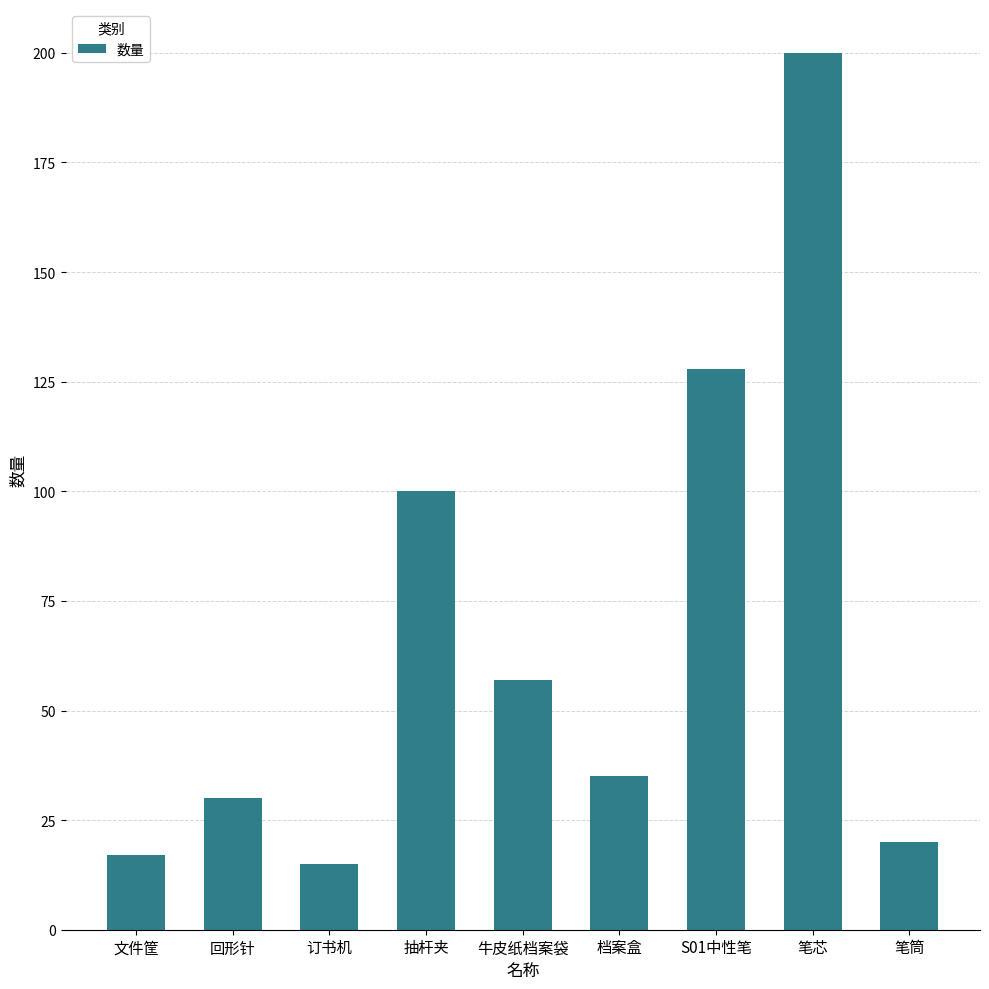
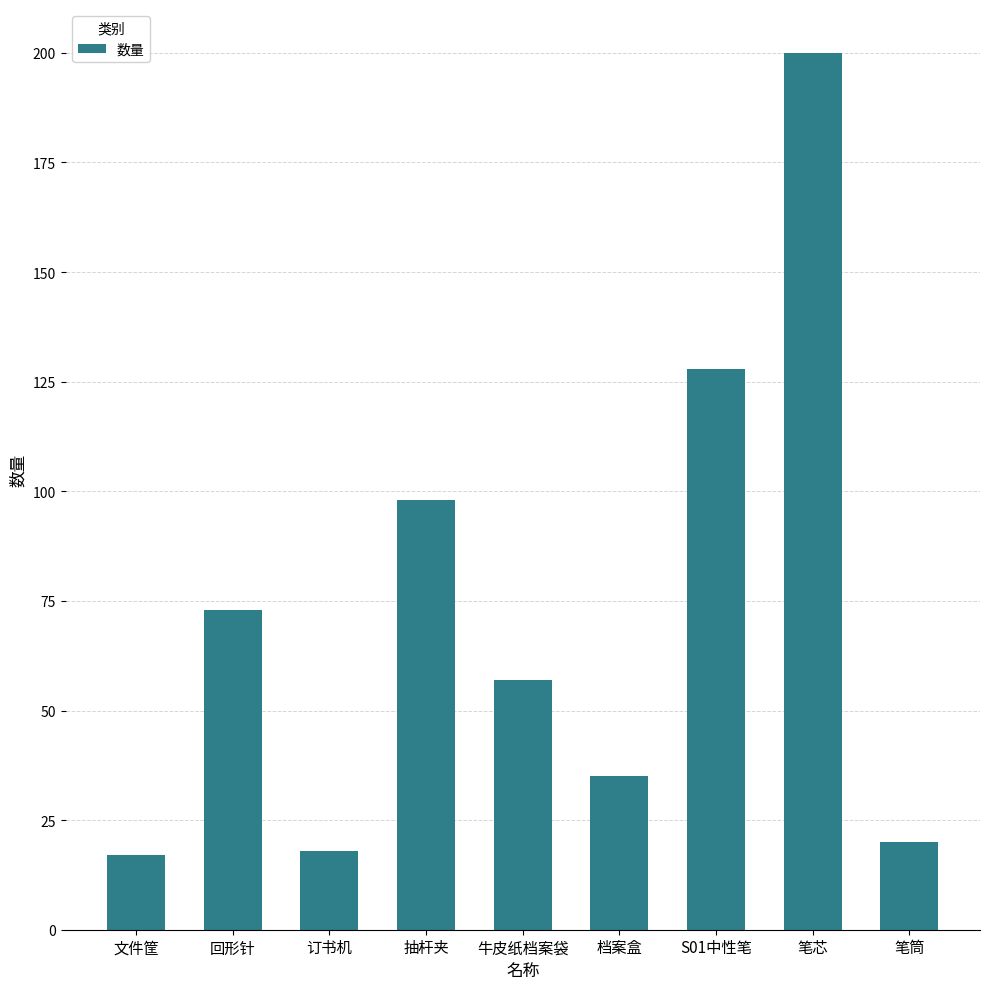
  {
    "文件筐": 17,
-   "回形针": 30,
-   "订书机": 15,
-   "抽杆夹": 100,
+   "回形针": 73,
+   "订书机": 18,
+   "抽杆夹": 98,
    "牛皮纸档案袋": 57,
    "档案盒": 35,
    "S01中性笔": 128,
    "笔芯": 200,
    "笔筒": 20
  }
